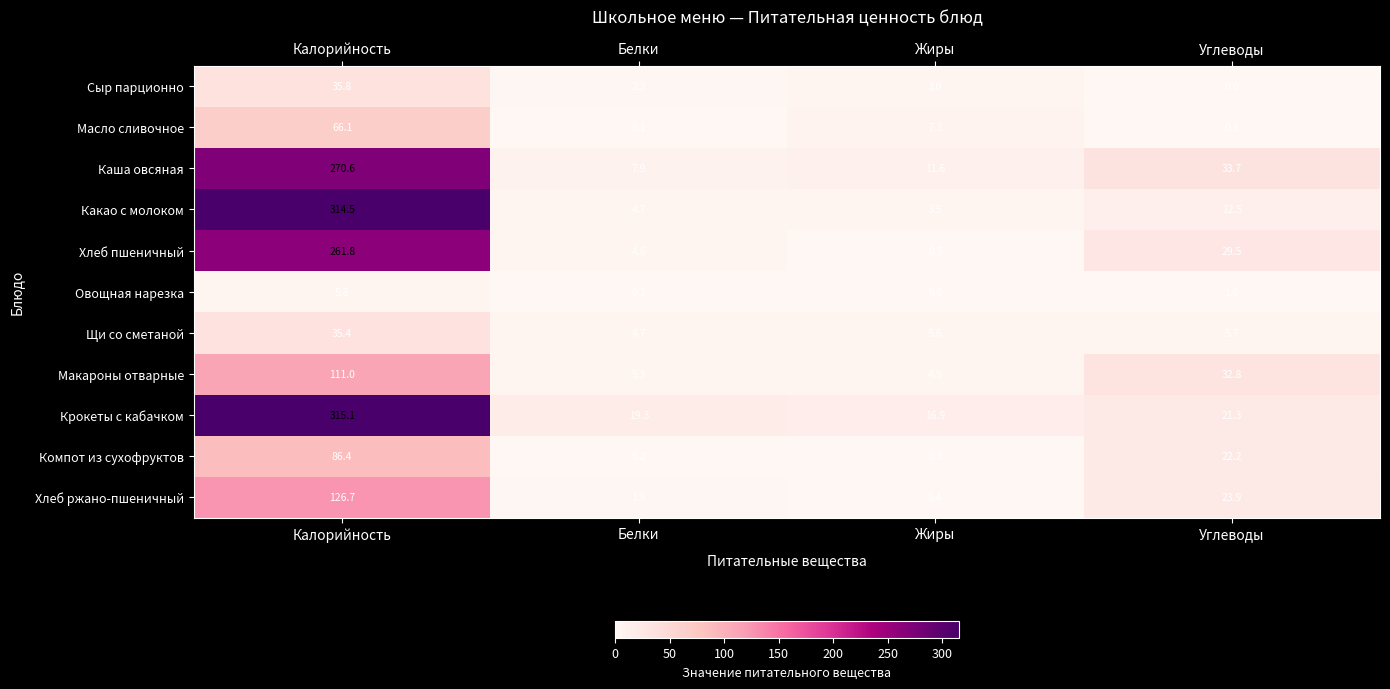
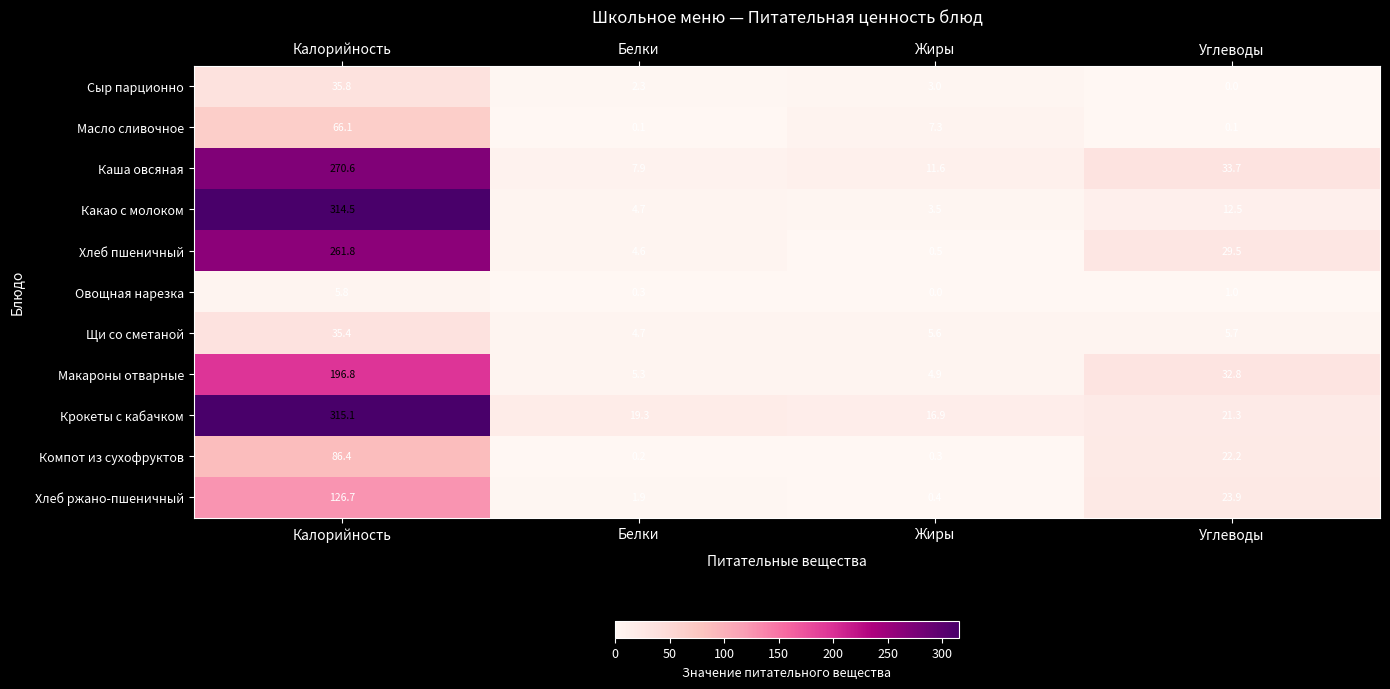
  {
    "Масло сливочное": {
      "Калорийность": 66.1
    },
    "Каша овсяная": {
      "Калорийность": 270.6
    },
    "Какао с молоком": {
      "Калорийность": 314.5
    },
    "Хлеб пшеничный": {
      "Калорийность": 261.8
    },
    "Макароны отварные": {
-     "Калорийность": 111.0
+     "Калорийность": 196.8
    },
    "Крокеты с кабачком": {
      "Калорийность": 315.1
    },
    "Компот из сухофруктов": {
      "Калорийность": 86.4
    },
    "Хлеб ржано-пшеничный": {
      "Калорийность": 126.7
    }
  }
